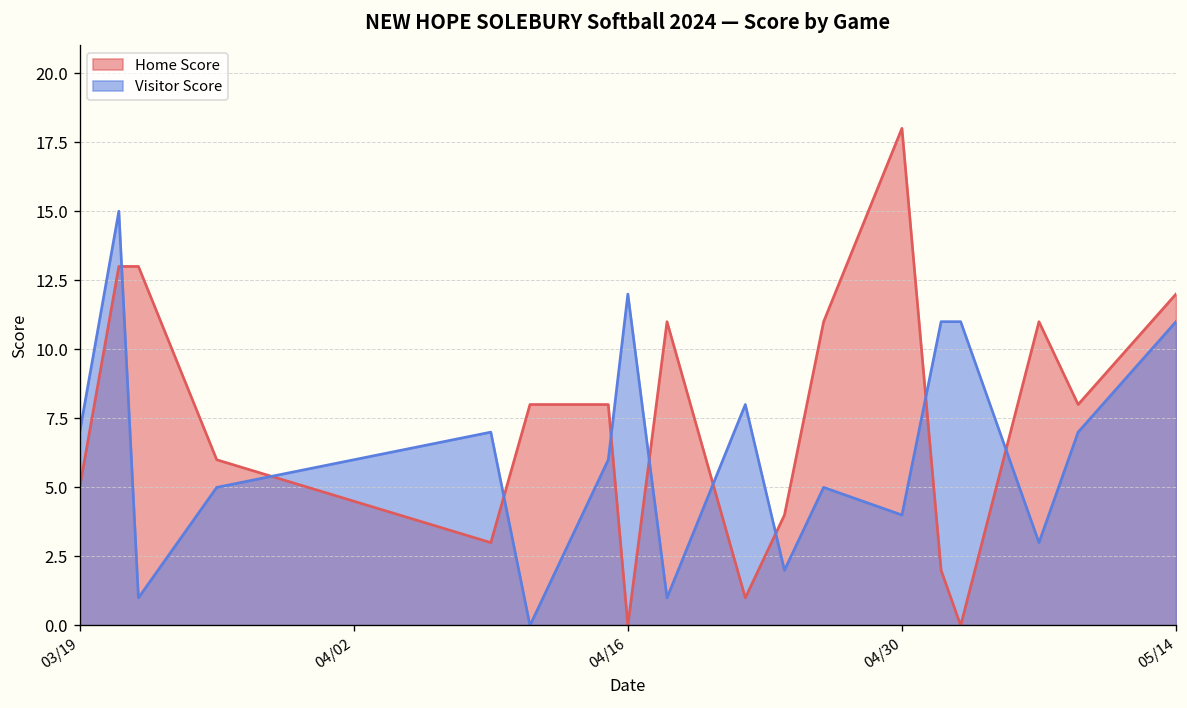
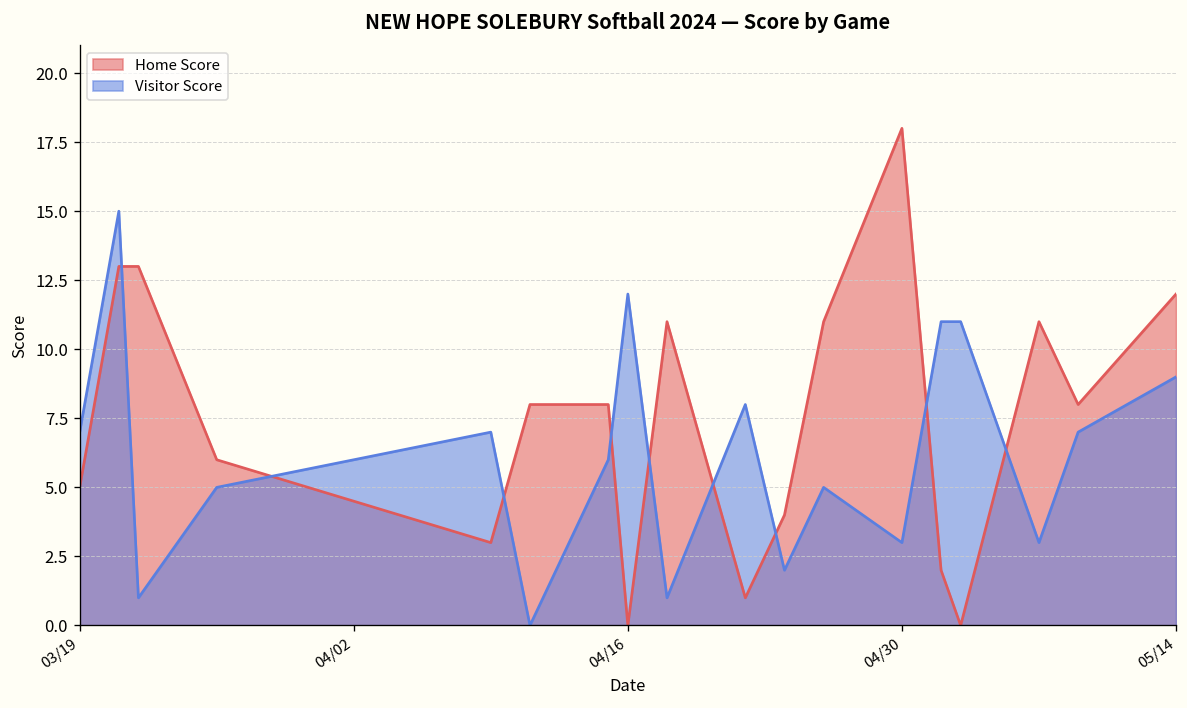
  {
    "Home Score": {
      "03/19": 5,
      "04/16": 0,
      "04/30": 18,
      "05/14": 12
    },
    "Visitor Score": {
      "03/19": 7,
      "04/16": 12,
-     "04/30": 4,
-     "05/14": 11
+     "04/30": 3,
+     "05/14": 9
    }
  }
